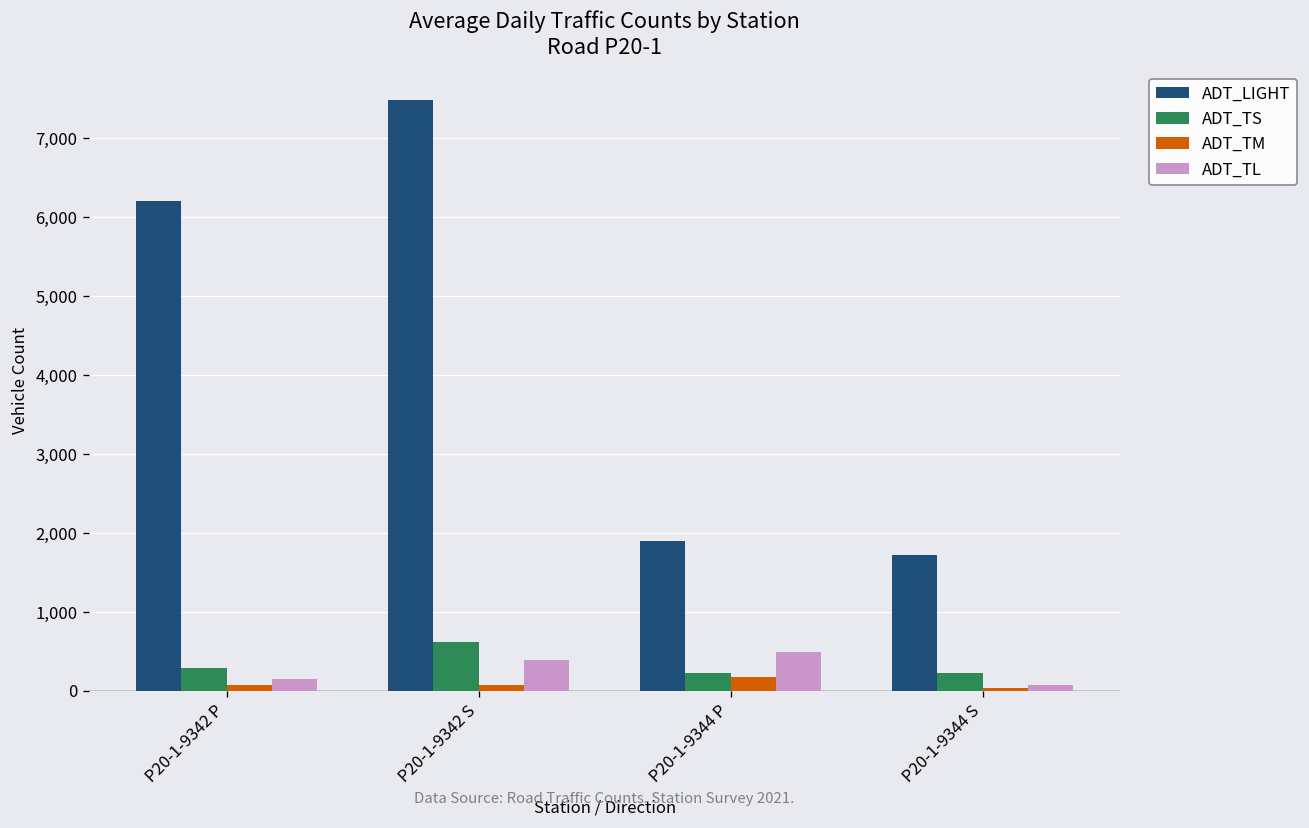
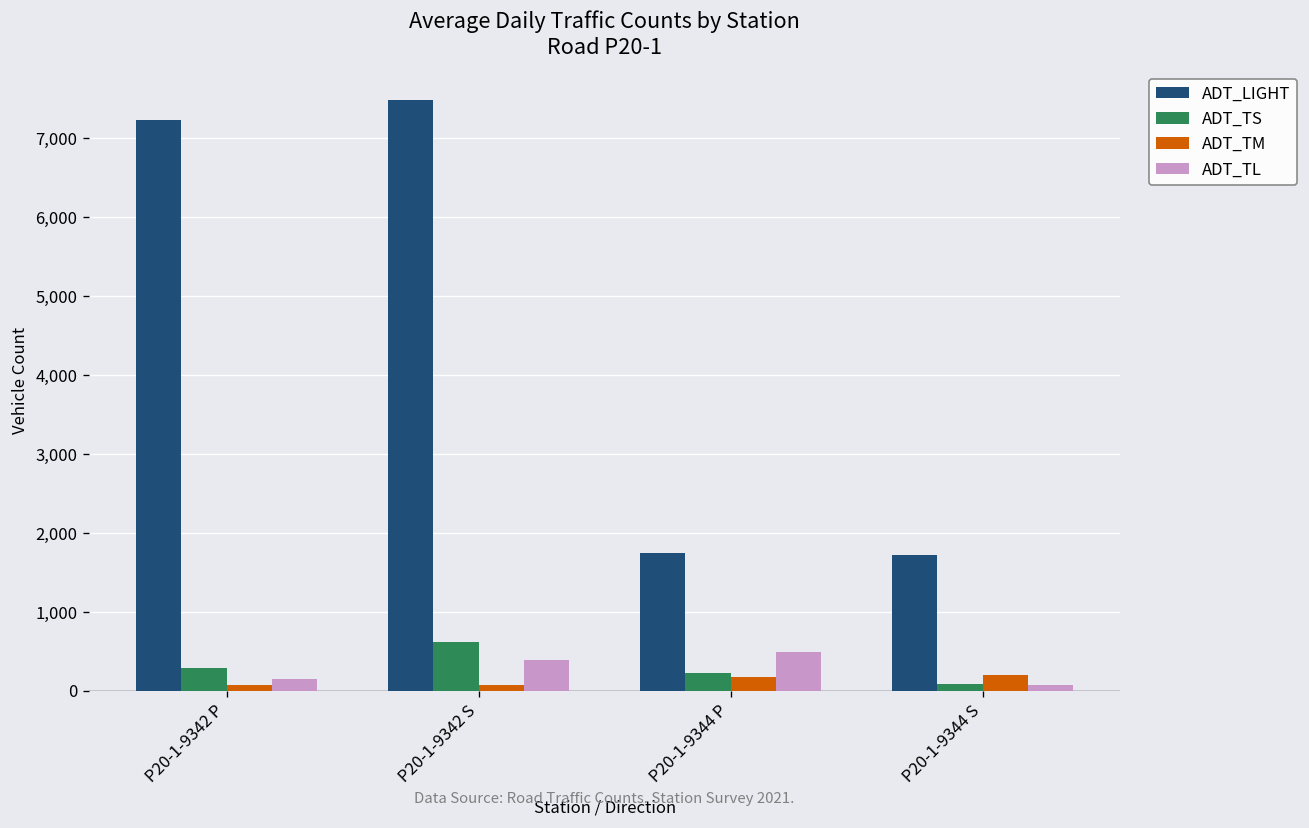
  {
    "ADT_LIGHT": {
-     "P20-1-9342 P": "6,200",
+     "P20-1-9342 P": "7,200",
      "P20-1-9342 S": "7,500",
-     "P20-1-9344 P": "1,900",
+     "P20-1-9344 P": "1,800",
      "P20-1-9344 S": "1,700"
    },
    "ADT_TS": {
      "P20-1-9342 P": "300",
      "P20-1-9342 S": "600",
      "P20-1-9344 P": "200",
-     "P20-1-9344 S": "200"
+     "P20-1-9344 S": "100"
    },
    "ADT_TM": {
      "P20-1-9342 P": "100",
      "P20-1-9342 S": "100",
      "P20-1-9344 P": "200",
-     "P20-1-9344 S": "0"
+     "P20-1-9344 S": "200"
    },
    "ADT_TL": {
      "P20-1-9342 P": "200",
      "P20-1-9342 S": "400",
      "P20-1-9344 P": "500",
      "P20-1-9344 S": "100"
    }
  }
